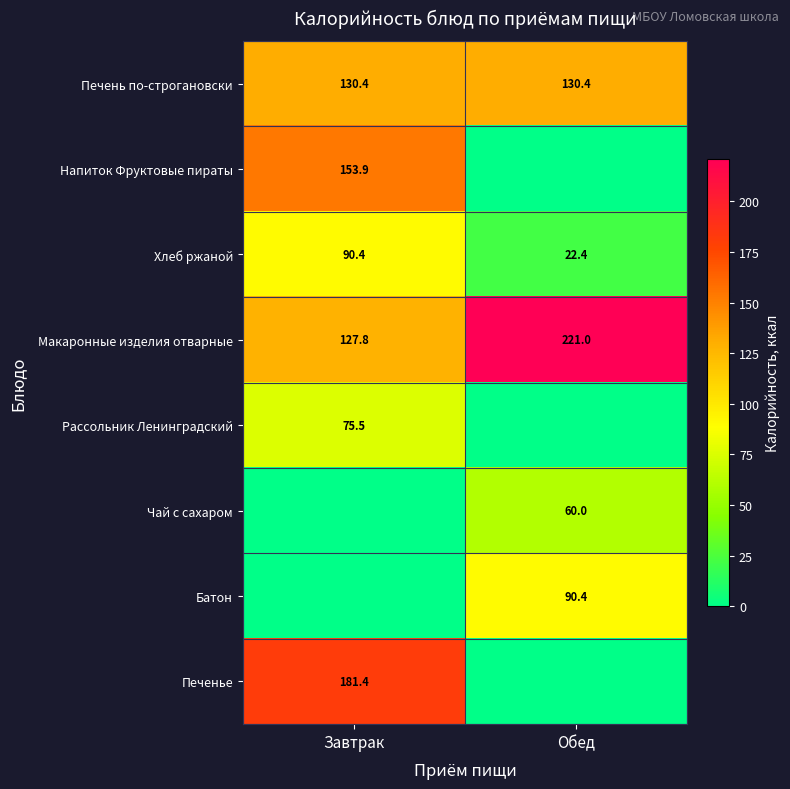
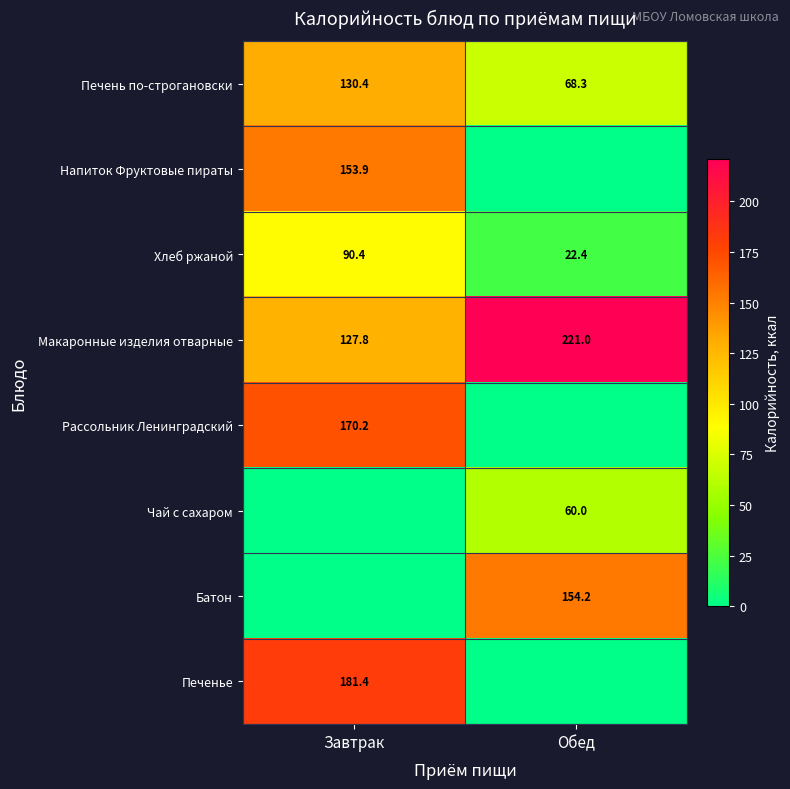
  {
    "Печень по-строгановски": {
      "Завтрак": 130.4,
-     "Обед": 130.4
+     "Обед": 68.3
    },
    "Напиток Фруктовые пираты": {
      "Завтрак": 153.9
    },
    "Хлеб ржаной": {
      "Завтрак": 90.4,
      "Обед": 22.4
    },
    "Макаронные изделия отварные": {
      "Завтрак": 127.8,
      "Обед": 221.0
    },
    "Рассольник Ленинградский": {
-     "Завтрак": 75.5
+     "Завтрак": 170.2
    },
    "Чай с сахаром": {
      "Обед": 60.0
    },
    "Батон": {
-     "Обед": 90.4
+     "Обед": 154.2
    },
    "Печенье": {
      "Завтрак": 181.4
    }
  }
